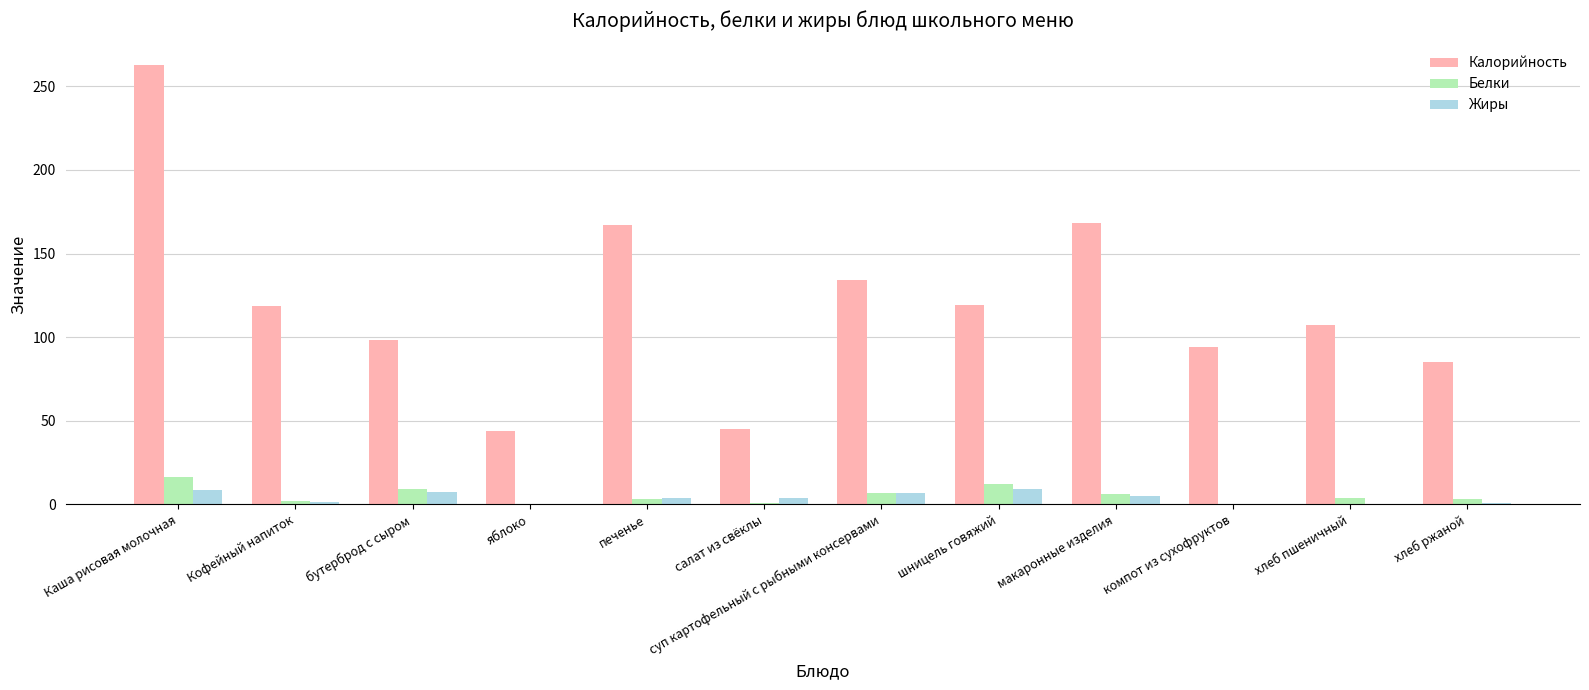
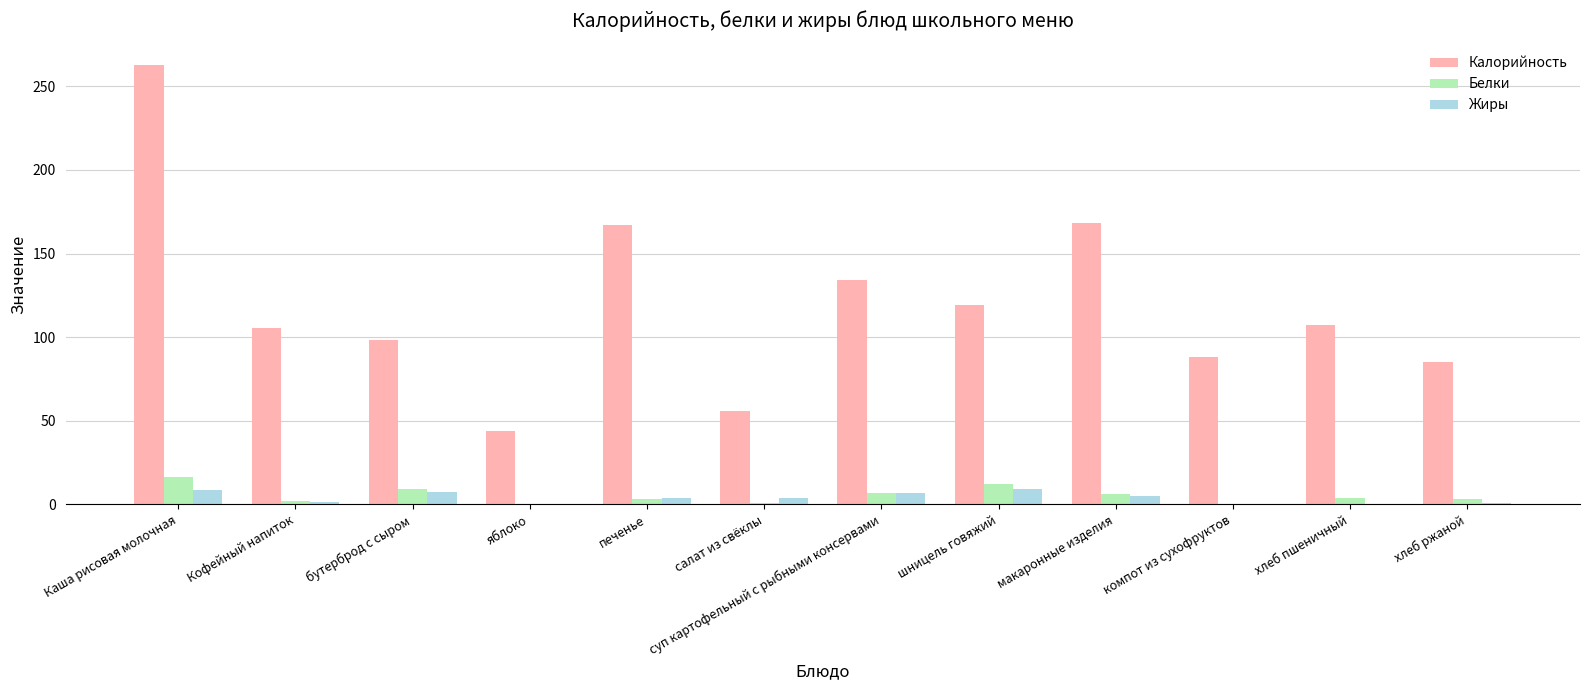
  {
    "Калорийность": {
      "Каша рисовая молочная": 263,
-     "Кофейный напиток": 119,
+     "Кофейный напиток": 105,
      "бутерброд с сыром": 98,
      "яблоко": 44,
      "печенье": 167,
-     "салат из свёклы": 45,
+     "салат из свёклы": 56,
      "суп картофельный с рыбными консервами": 134,
      "шницель говяжий": 119,
      "макаронные изделия": 168,
-     "компот из сухофруктов": 94,
+     "компот из сухофруктов": 88,
      "хлеб пшеничный": 107,
      "хлеб ржаной": 85
    }
  }
